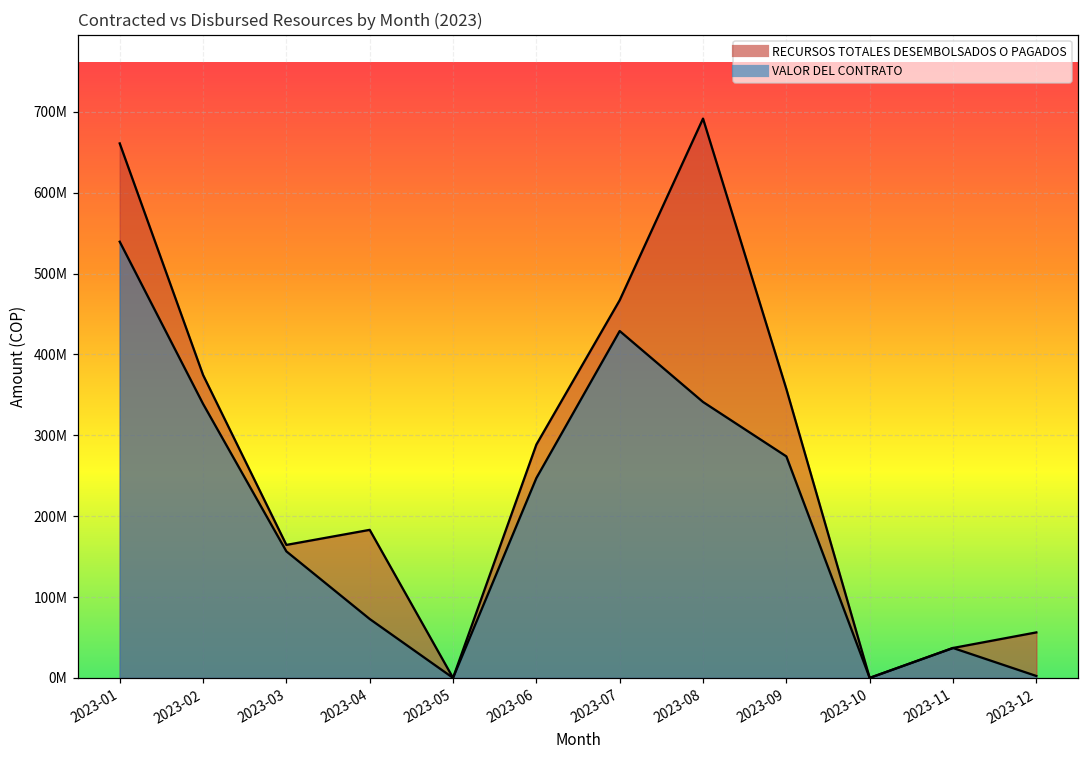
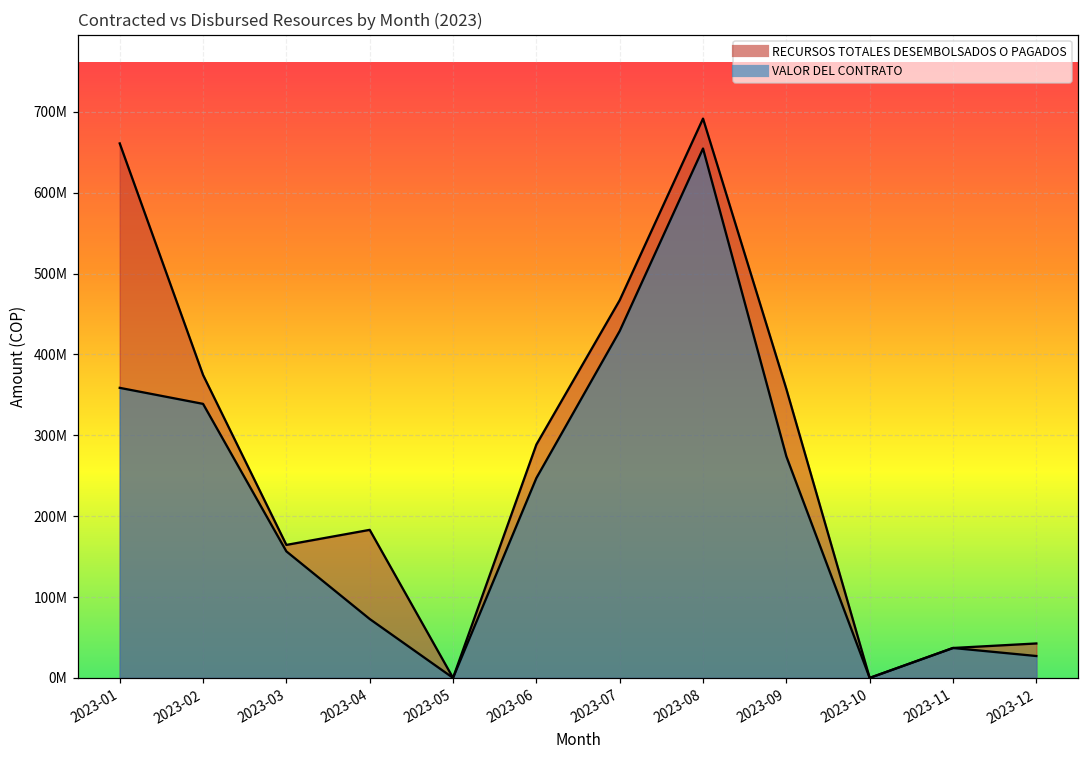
  {
    "RECURSOS TOTALES DESEMBOLSADOS O PAGADOS": {
      "2023-01": 660000000,
      "2023-02": 370000000,
      "2023-03": 160000000,
      "2023-04": 180000000,
      "2023-06": 290000000,
      "2023-07": 470000000,
      "2023-08": 690000000,
      "2023-09": 360000000,
-     "2023-12": 60000000
+     "2023-12": 40000000
    },
    "VALOR DEL CONTRATO": {
-     "2023-01": 540000000,
+     "2023-01": 360000000,
      "2023-02": 340000000,
      "2023-03": 160000000,
      "2023-04": 70000000,
      "2023-06": 250000000,
      "2023-07": 430000000,
-     "2023-08": 340000000,
+     "2023-08": 650000000,
      "2023-09": 270000000,
-     "2023-12": 0
+     "2023-12": 30000000
    }
  }
